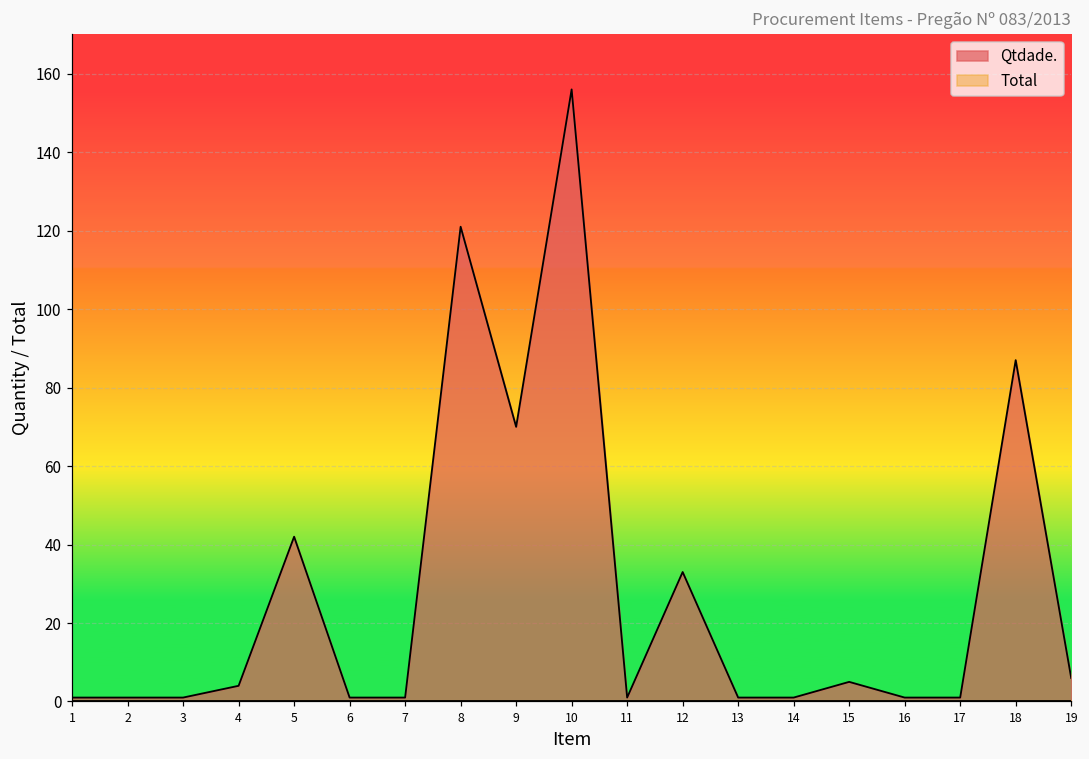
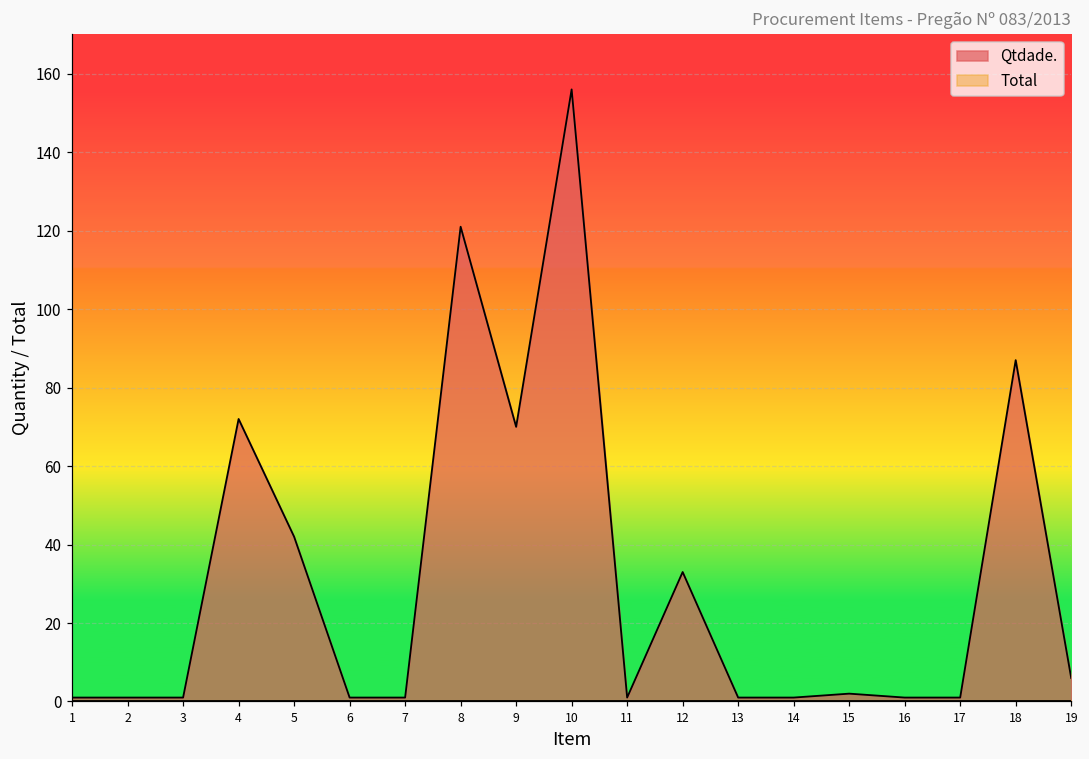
  {
    "Qtdade.": {
      "1": 1,
      "2": 1,
      "3": 1,
-     "4": 4,
+     "4": 72,
      "5": 42,
      "6": 1,
      "7": 1,
      "8": 121,
      "9": 70,
      "10": 156,
      "11": 1,
      "12": 33,
      "13": 1,
      "14": 1,
-     "15": 5,
+     "15": 2,
      "16": 1,
      "17": 1,
      "18": 87,
      "19": 6
    },
    "Total": {
      "1": 0,
      "2": 0,
      "3": 0,
      "4": 0,
      "5": 0,
      "6": 0,
      "7": 0,
      "8": 0,
      "9": 0,
      "10": 0,
      "11": 0,
      "12": 0,
      "13": 0,
      "14": 0,
      "15": 0,
      "16": 0,
      "17": 0,
      "18": 0,
      "19": 0
    }
  }
